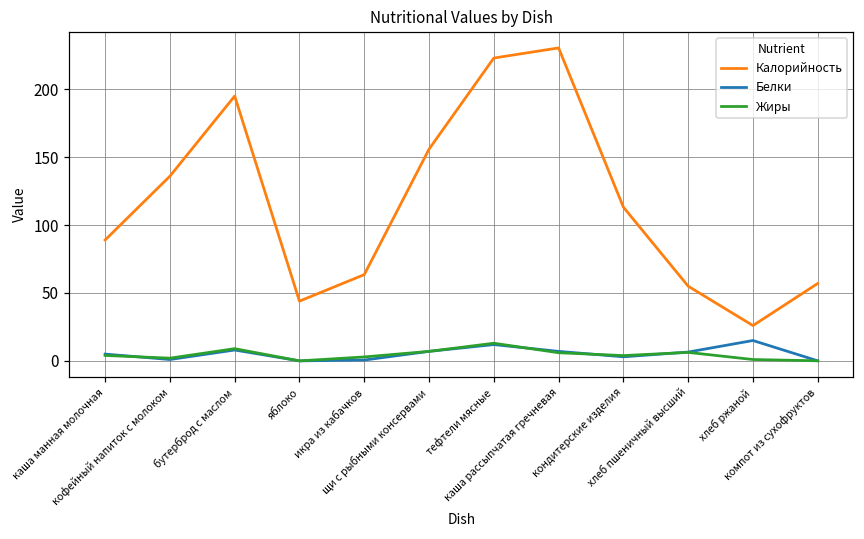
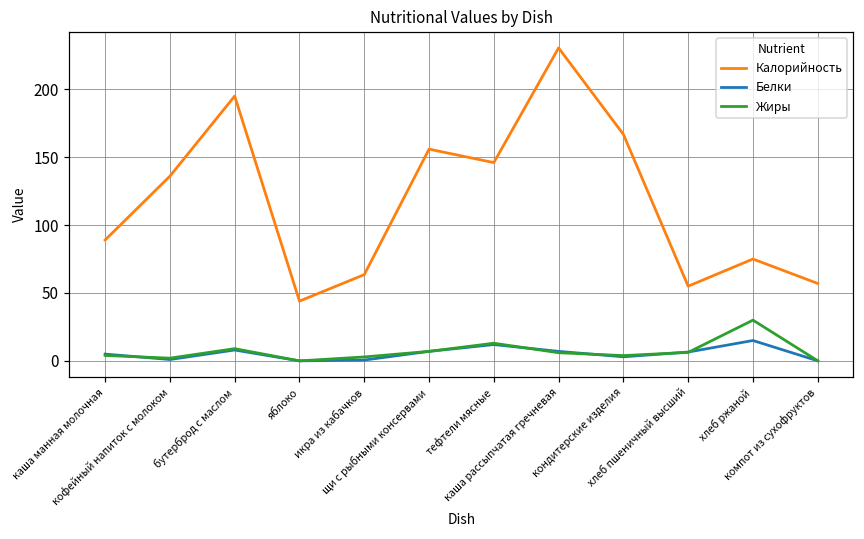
  {
    "Калорийность": {
      "каша манная молочная": 89,
      "кофейный напиток с молоком": 136,
      "бутерброд с маслом": 195,
      "яблоко": 44,
      "икра из кабачков": 64,
      "щи с рыбными консервами": 156,
-     "тефтели мясные": 223,
+     "тефтели мясные": 146,
      "каша рассыпчатая гречневая": 230,
-     "кондитерские изделия": 113,
+     "кондитерские изделия": 167,
      "хлеб пшеничный высший": 55,
-     "хлеб ржаной": 26,
+     "хлеб ржаной": 75,
      "компот из сухофруктов": 57
    },
    "Белки": {
      "икра из кабачков": 1,
      "хлеб ржаной": 15
    },
    "Жиры": {
      "икра из кабачков": 3,
-     "хлеб ржаной": 1
+     "хлеб ржаной": 30
    }
  }
